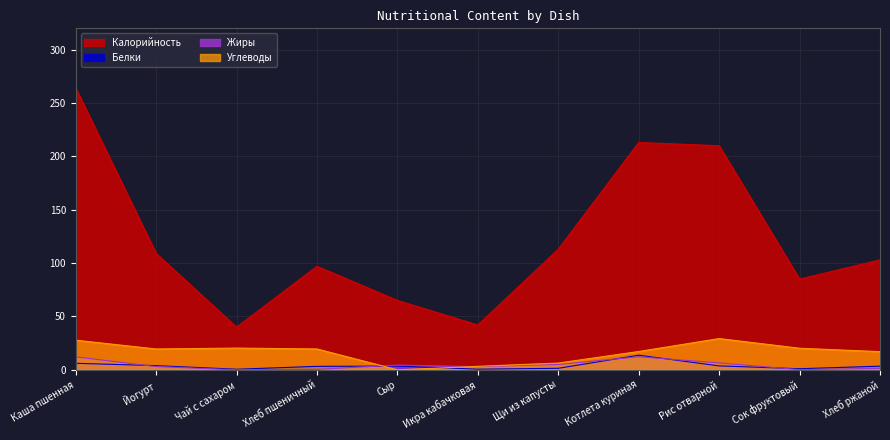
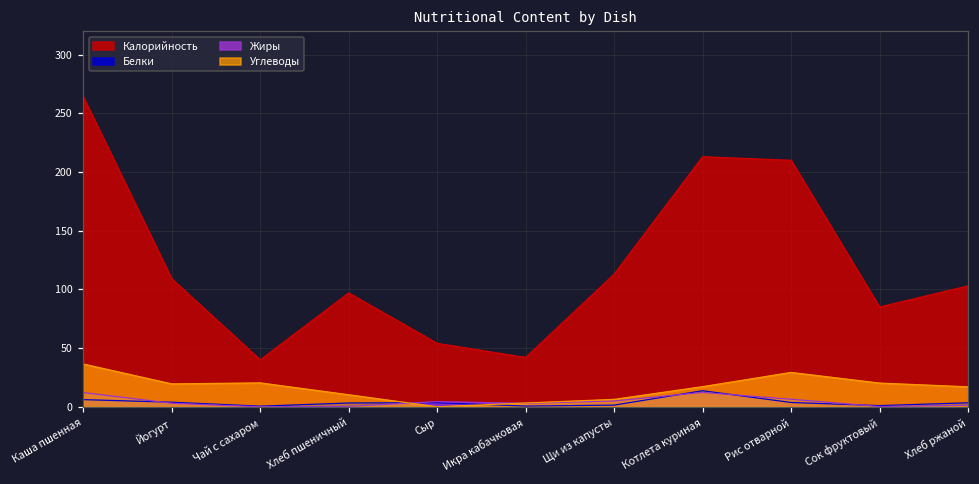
  {
    "Калорийность": {
      "Каша пшенная": 264,
      "Йогурт": 109,
      "Чай с сахаром": 40,
      "Хлеб пшеничный": 97,
-     "Сыр": 65,
+     "Сыр": 54,
      "Икра кабачковая": 42,
      "Щи из капусты": 113,
      "Котлета куриная": 213,
      "Рис отварной": 210,
      "Сок фруктовый": 85,
      "Хлеб ржаной": 103
    },
    "Белки": {
      "Каша пшенная": 6,
      "Хлеб пшеничный": 3,
      "Щи из капусты": 1,
      "Рис отварной": 4
    },
    "Жиры": {
      "Каша пшенная": 12,
      "Хлеб пшеничный": 0,
      "Рис отварной": 6
    },
    "Углеводы": {
-     "Каша пшенная": 28,
+     "Каша пшенная": 36,
      "Йогурт": 20,
      "Чай с сахаром": 20,
-     "Хлеб пшеничный": 20,
+     "Хлеб пшеничный": 10,
      "Сыр": 0,
      "Котлета куриная": 17,
      "Рис отварной": 29,
      "Сок фруктовый": 20,
      "Хлеб ржаной": 17
    }
  }
